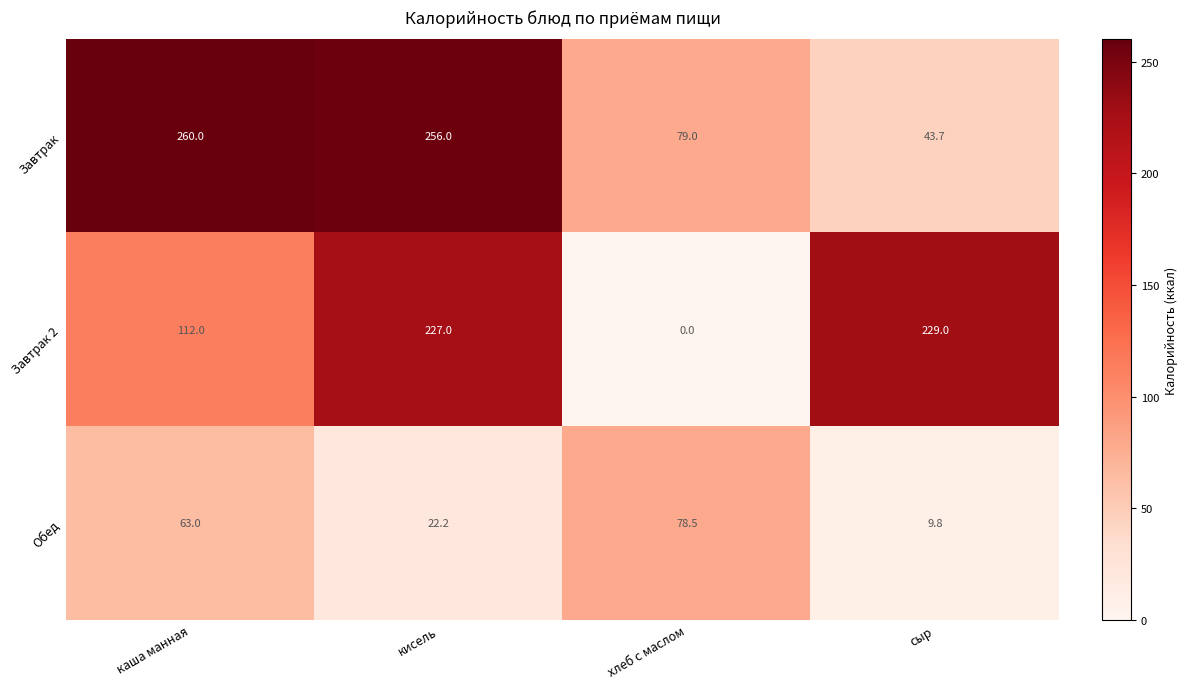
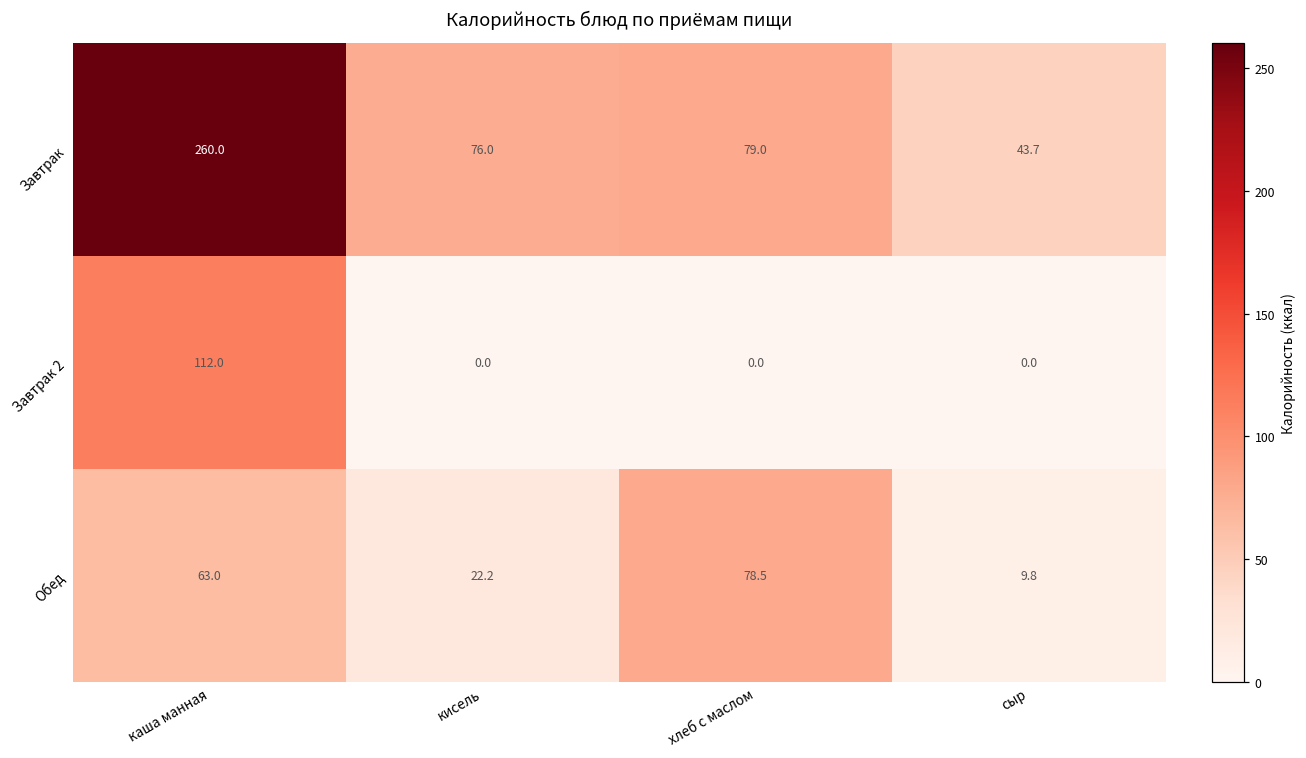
  {
    "Завтрак": {
      "каша манная": 260.0,
-     "кисель": 256.0,
+     "кисель": 76.0,
      "хлеб с маслом": 79.0,
      "сыр": 43.7
    },
    "Завтрак 2": {
      "каша манная": 112.0,
-     "кисель": 227.0,
+     "кисель": 0.0,
      "хлеб с маслом": 0.0,
-     "сыр": 229.0
+     "сыр": 0.0
    },
    "Обед": {
      "каша манная": 63.0,
      "кисель": 22.2,
      "хлеб с маслом": 78.5,
      "сыр": 9.8
    }
  }
